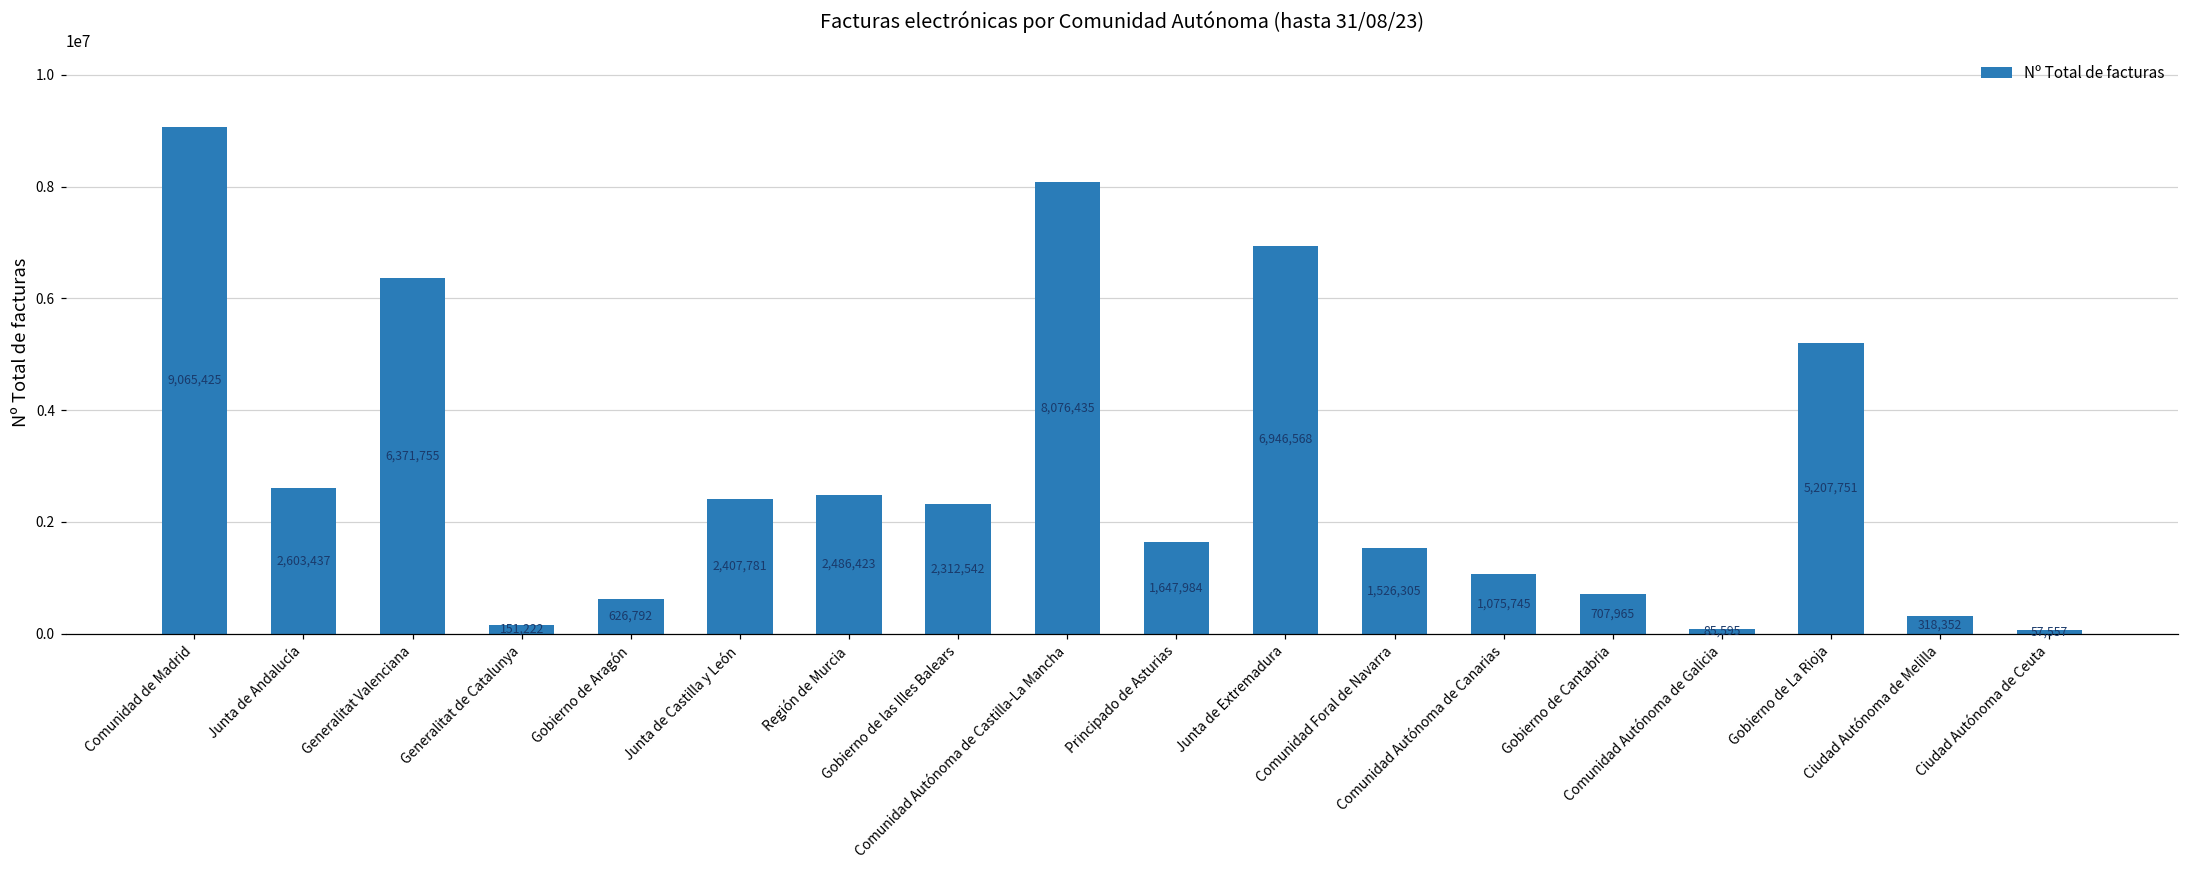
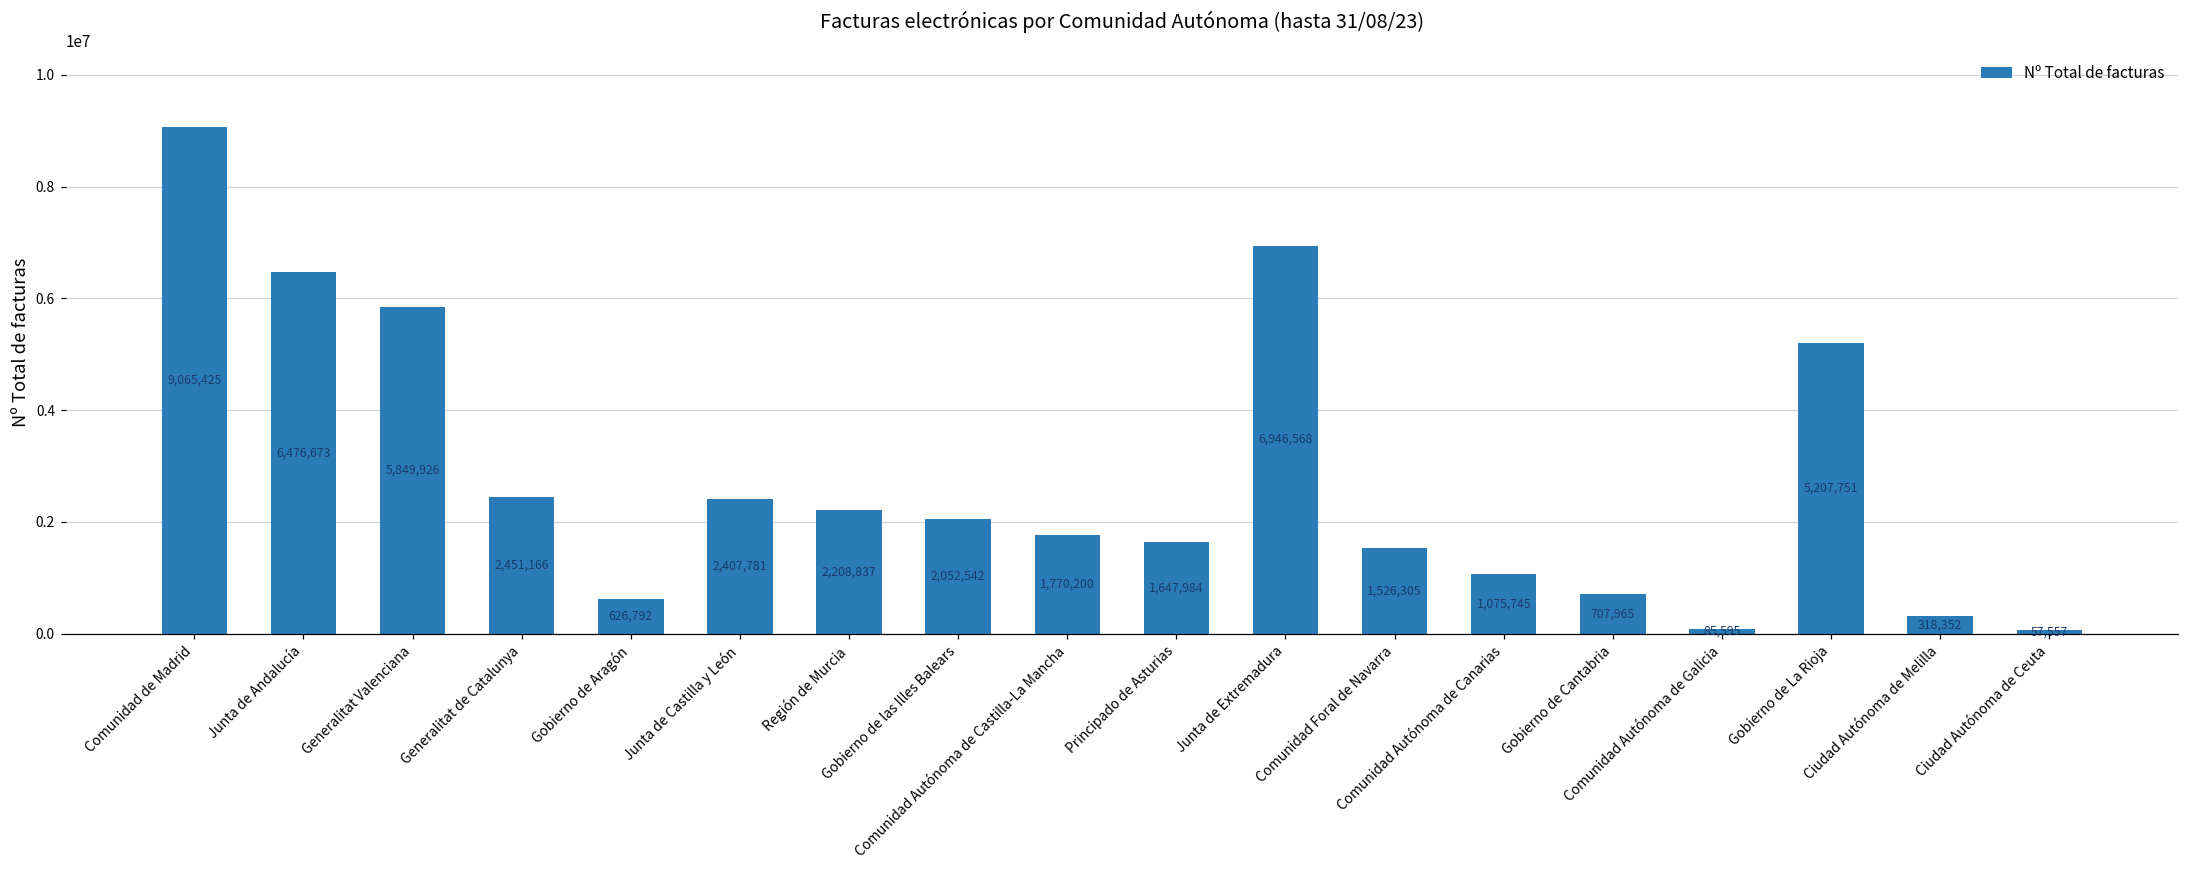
  {
    "Comunidad de Madrid": "9,065,425",
-   "Junta de Andalucía": "2,603,437",
-   "Generalitat Valenciana": "6,371,755",
-   "Generalitat de Catalunya": "151,222",
+   "Junta de Andalucía": "6,476,673",
+   "Generalitat Valenciana": "5,849,926",
+   "Generalitat de Catalunya": "2,451,166",
    "Gobierno de Aragón": "626,792",
    "Junta de Castilla y León": "2,407,781",
-   "Región de Murcia": "2,486,423",
-   "Gobierno de las Illes Balears": "2,312,542",
-   "Comunidad Autónoma de Castilla-La Mancha": "8,076,435",
+   "Región de Murcia": "2,208,837",
+   "Gobierno de las Illes Balears": "2,052,542",
+   "Comunidad Autónoma de Castilla-La Mancha": "1,770,200",
    "Principado de Asturias": "1,647,984",
    "Junta de Extremadura": "6,946,568",
    "Comunidad Foral de Navarra": "1,526,305",
    "Comunidad Autónoma de Canarias": "1,075,745",
    "Gobierno de Cantabria": "707,965",
    "Comunidad Autónoma de Galicia": "85,595",
    "Gobierno de La Rioja": "5,207,751",
    "Ciudad Autónoma de Melilla": "318,352",
    "Ciudad Autónoma de Ceuta": "57,557"
  }
